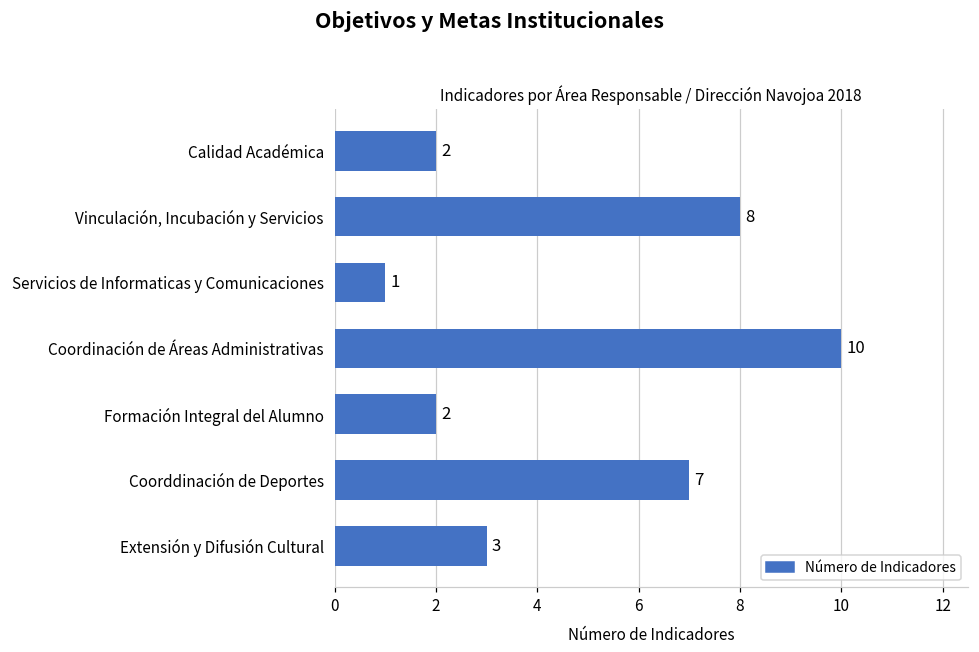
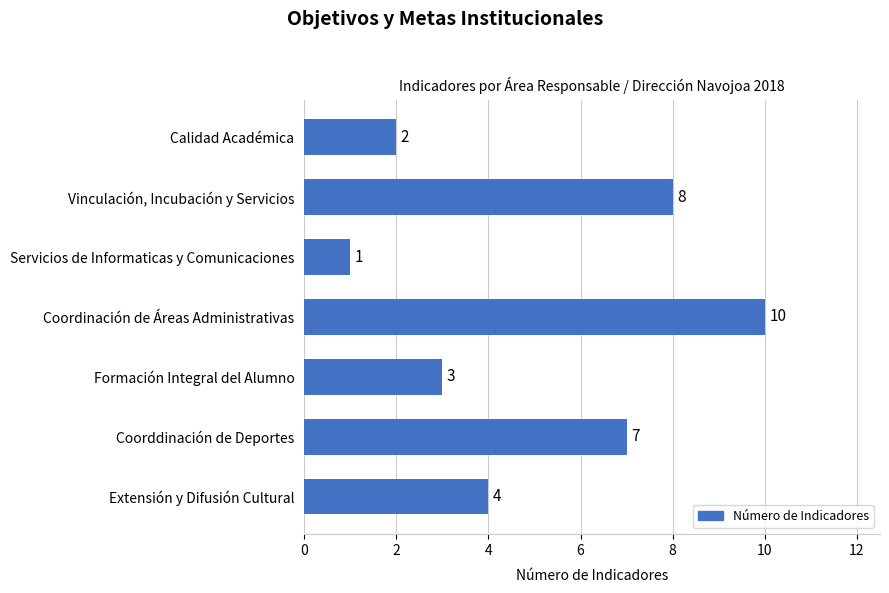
  {
    "Calidad Académica": 2,
    "Vinculación, Incubación y Servicios": 8,
    "Servicios de Informaticas y Comunicaciones": 1,
    "Coordinación de Áreas Administrativas": 10,
-   "Formación Integral del Alumno": 2,
+   "Formación Integral del Alumno": 3,
    "Coorddinación de Deportes": 7,
-   "Extensión y Difusión Cultural": 3
+   "Extensión y Difusión Cultural": 4
  }
